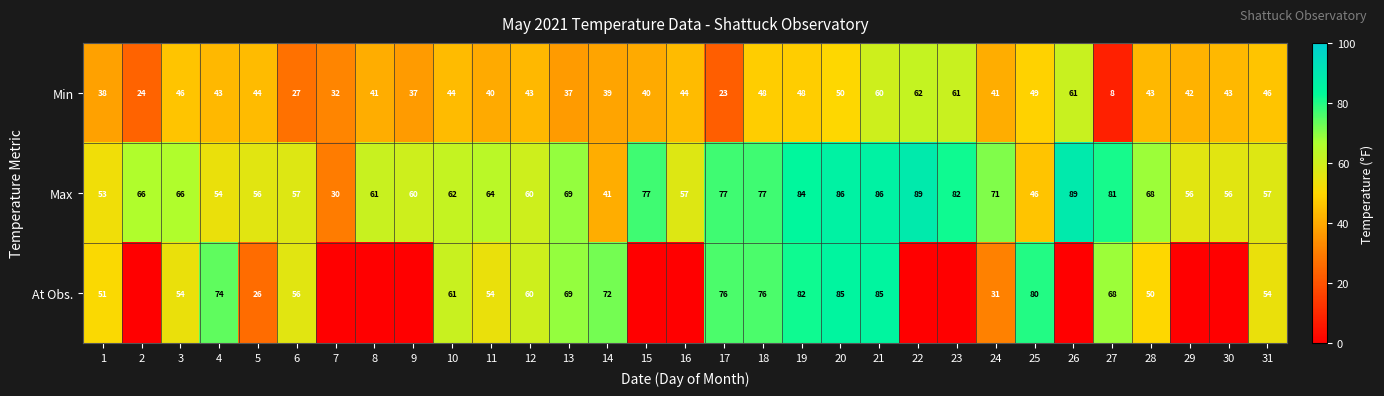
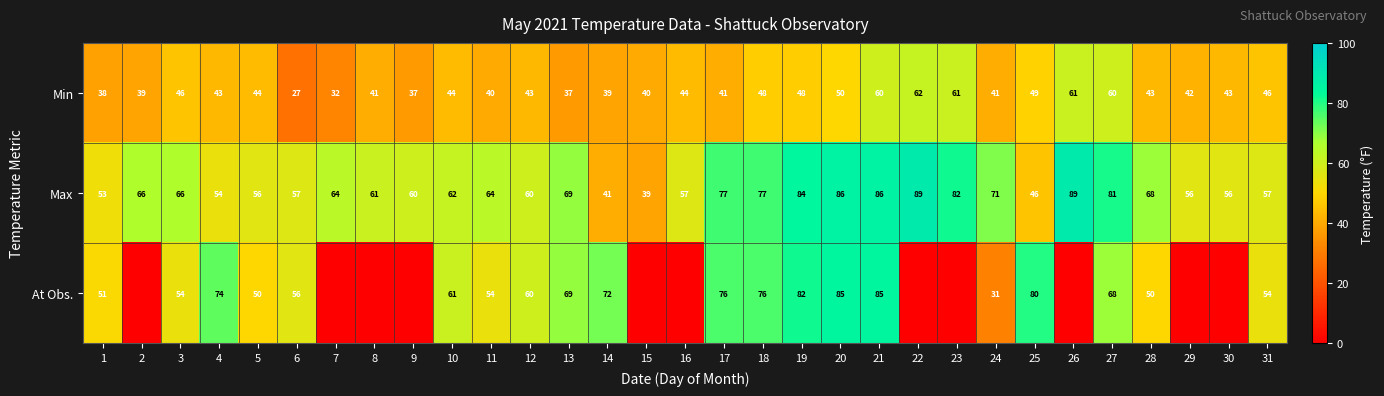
  {
    "Min": {
      "1": 38,
-     "2": 24,
+     "2": 39,
      "3": 46,
      "4": 43,
      "5": 44,
      "6": 27,
      "7": 32,
      "8": 41,
      "9": 37,
      "10": 44,
      "11": 40,
      "12": 43,
      "13": 37,
      "14": 39,
      "15": 40,
      "16": 44,
-     "17": 23,
+     "17": 41,
      "18": 48,
      "19": 48,
      "20": 50,
      "21": 60,
      "22": 62,
      "23": 61,
      "24": 41,
      "25": 49,
      "26": 61,
-     "27": 8,
+     "27": 60,
      "28": 43,
      "29": 42,
      "30": 43,
      "31": 46
    },
    "Max": {
      "1": 53,
      "2": 66,
      "3": 66,
      "4": 54,
      "5": 56,
      "6": 57,
-     "7": 30,
+     "7": 64,
      "8": 61,
      "9": 60,
      "10": 62,
      "11": 64,
      "12": 60,
      "13": 69,
      "14": 41,
-     "15": 77,
+     "15": 39,
      "16": 57,
      "17": 77,
      "18": 77,
      "19": 84,
      "20": 86,
      "21": 86,
      "22": 89,
      "23": 82,
      "24": 71,
      "25": 46,
      "26": 89,
      "27": 81,
      "28": 68,
      "29": 56,
      "30": 56,
      "31": 57
    },
    "At Obs.": {
      "1": 51,
      "3": 54,
      "4": 74,
-     "5": 26,
+     "5": 50,
      "6": 56,
      "10": 61,
      "11": 54,
      "12": 60,
      "13": 69,
      "14": 72,
      "17": 76,
      "18": 76,
      "19": 82,
      "20": 85,
      "21": 85,
      "24": 31,
      "25": 80,
      "27": 68,
      "28": 50,
      "31": 54
    }
  }
